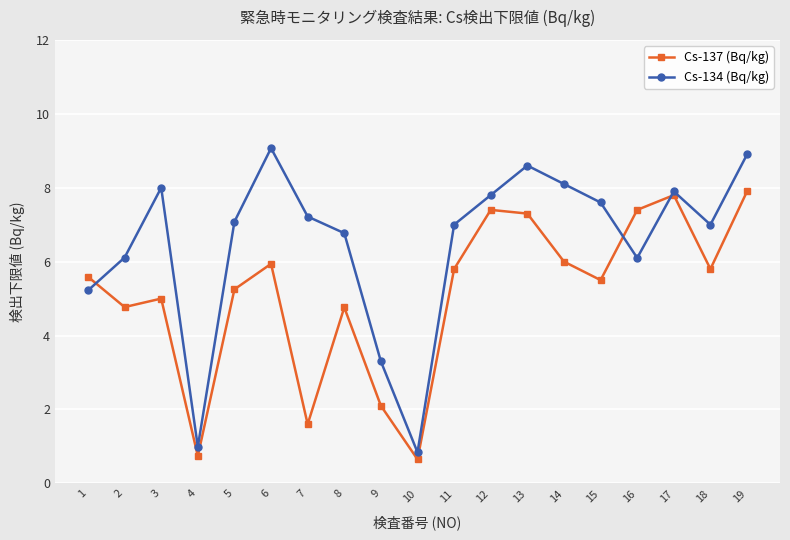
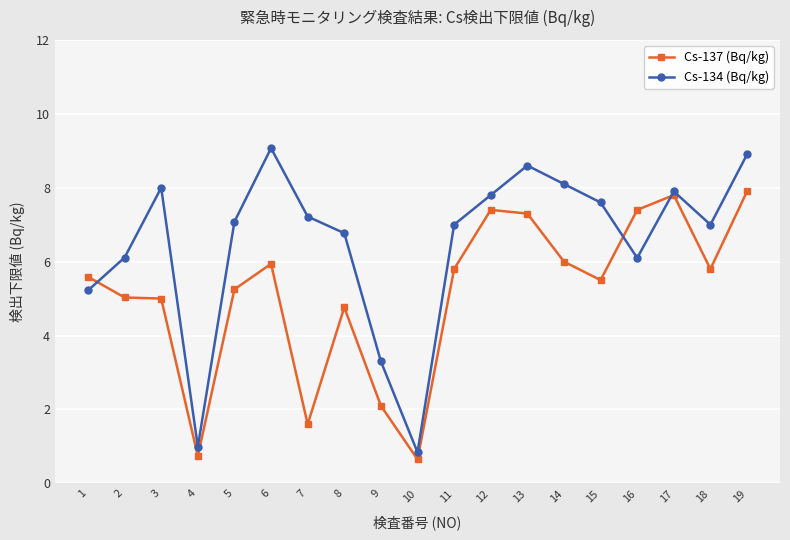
  {
    "Cs-137 (Bq/kg)": {
      "1": 5.6,
-     "2": 4.8,
+     "2": 5.0,
      "3": 5.0,
      "4": 0.7,
      "5": 5.3,
      "6": 5.9,
      "7": 1.6,
      "8": 4.8,
      "9": 2.1,
      "10": 0.7,
      "11": 5.8,
      "12": 7.4,
      "13": 7.3,
      "14": 6.0,
      "15": 5.5,
      "16": 7.4,
      "17": 7.8,
      "18": 5.8,
      "19": 7.9
    },
    "Cs-134 (Bq/kg)": {
      "1": 5.2,
      "2": 6.1,
      "3": 8.0,
      "4": 1.0,
      "5": 7.1,
      "6": 9.1,
      "7": 7.2,
      "8": 6.8,
      "9": 3.3,
      "10": 0.8,
      "11": 7.0,
      "12": 7.8,
      "13": 8.6,
      "14": 8.1,
      "15": 7.6,
      "16": 6.1,
      "17": 7.9,
      "18": 7.0,
      "19": 8.9
    }
  }
